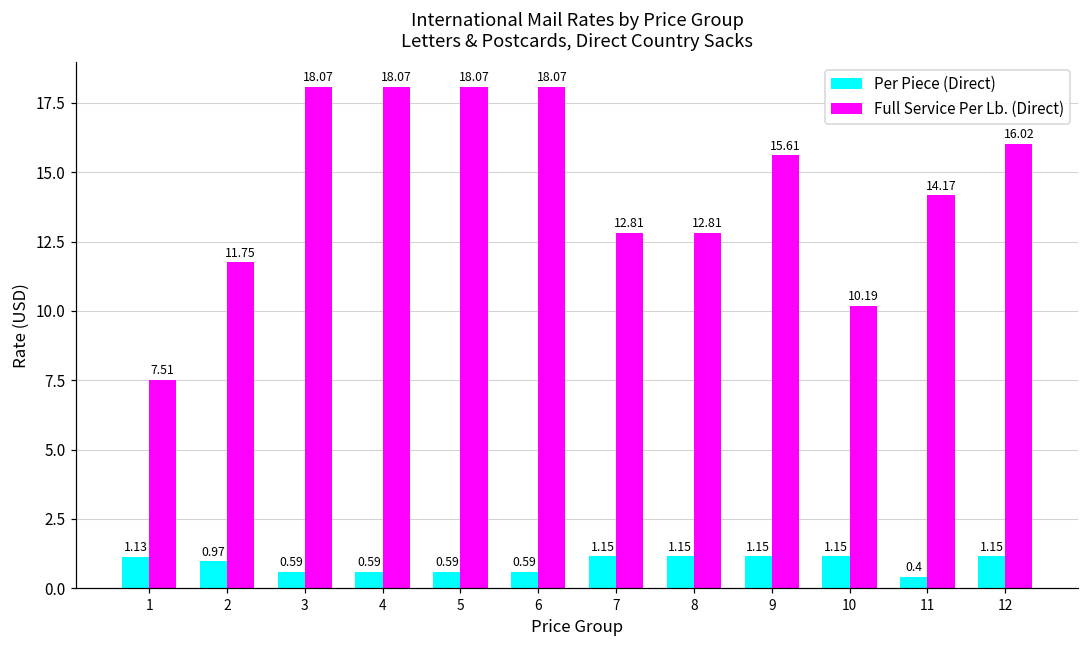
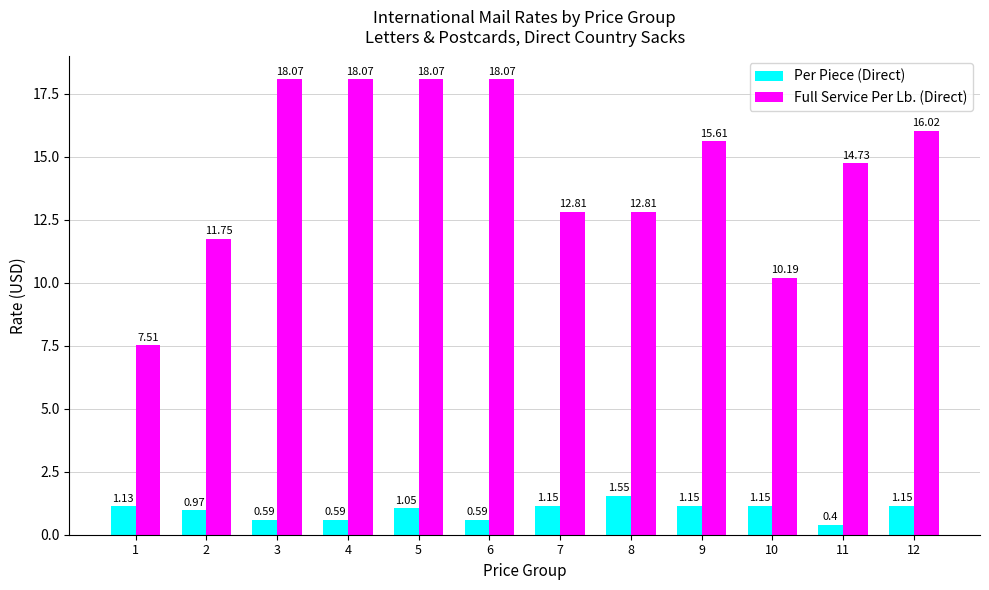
  {
    "Per Piece (Direct)": {
      "1": 1.13,
      "2": 0.97,
      "3": 0.59,
      "4": 0.59,
-     "5": 0.59,
+     "5": 1.05,
      "6": 0.59,
      "7": 1.15,
-     "8": 1.15,
+     "8": 1.55,
      "9": 1.15,
      "10": 1.15,
      "11": 0.4,
      "12": 1.15
    },
    "Full Service Per Lb. (Direct)": {
      "1": 7.51,
      "2": 11.75,
      "3": 18.07,
      "4": 18.07,
      "5": 18.07,
      "6": 18.07,
      "7": 12.81,
      "8": 12.81,
      "9": 15.61,
      "10": 10.19,
-     "11": 14.17,
+     "11": 14.73,
      "12": 16.02
    }
  }
